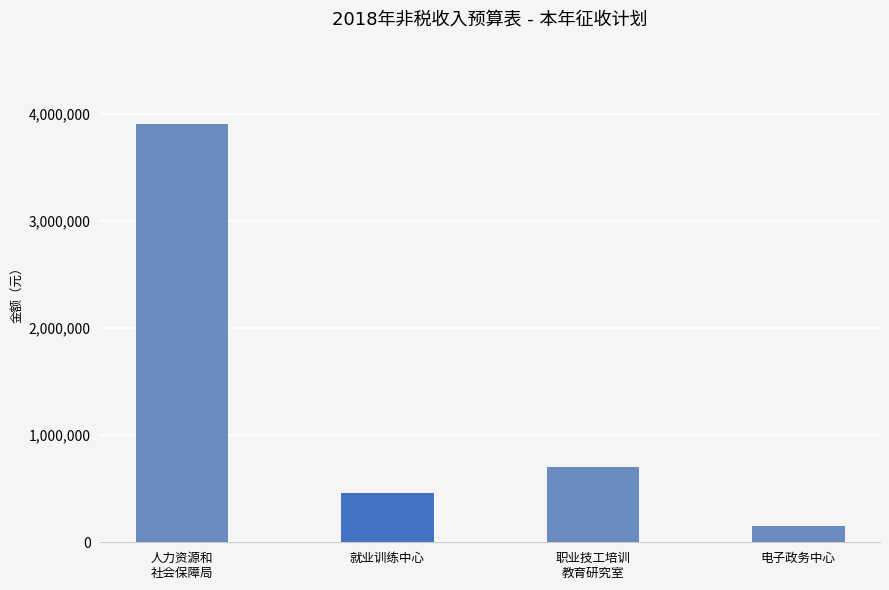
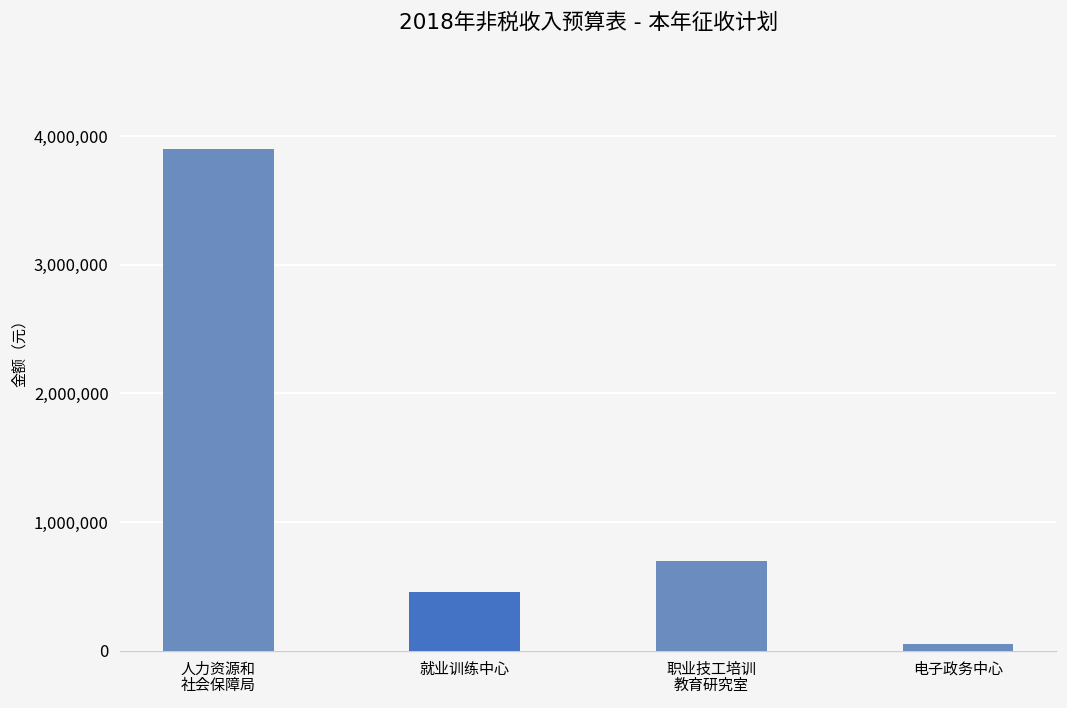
  {
    "人力资源和 社会保障局": "3,900,000",
    "就业训练中心": "460,000",
    "职业技工培训 教育研究室": "700,000",
-   "电子政务中心": "150,000"
+   "电子政务中心": "50,000"
  }
